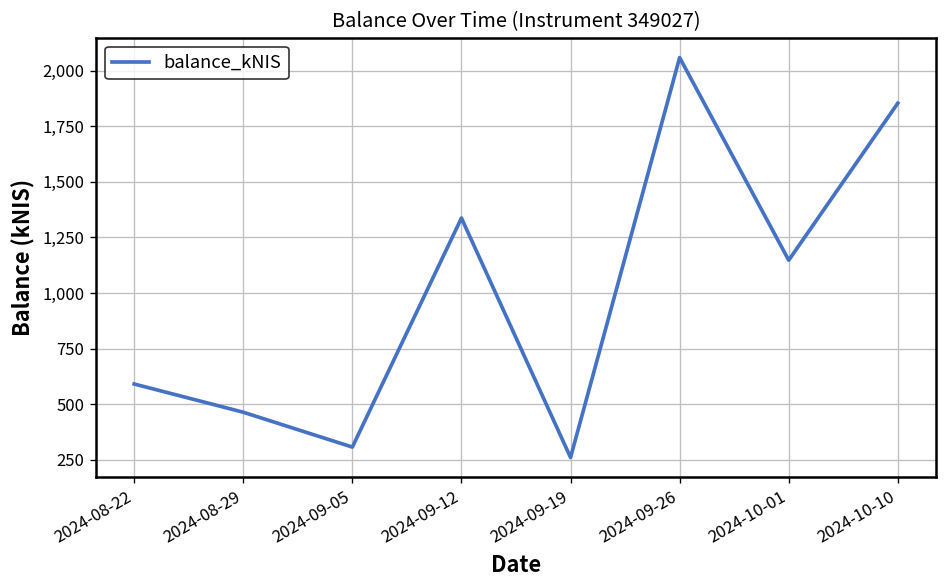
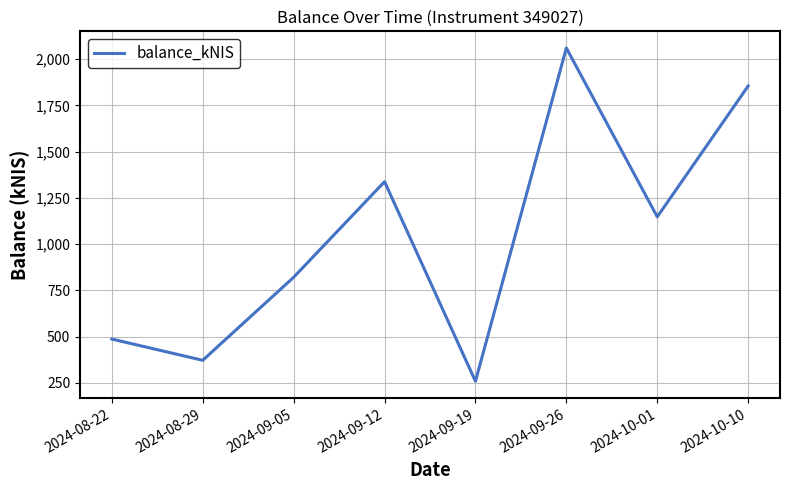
  {
-   "2024-08-22": "590",
-   "2024-08-29": "460",
-   "2024-09-05": "310",
+   "2024-08-22": "490",
+   "2024-08-29": "370",
+   "2024-09-05": "820",
    "2024-09-12": "1,340",
    "2024-09-19": "260",
    "2024-09-26": "2,060",
    "2024-10-01": "1,150",
    "2024-10-10": "1,850"
  }
